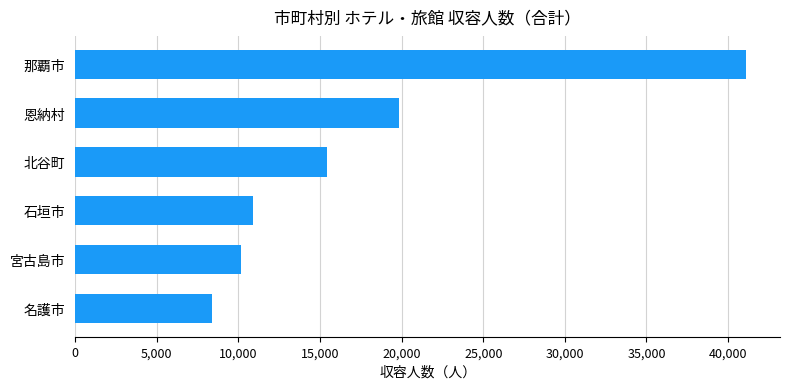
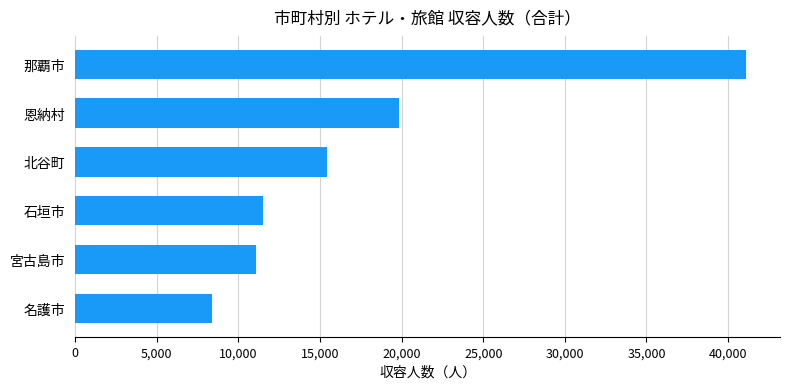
  {
    "那覇市": "41,100",
    "恩納村": "19,800",
    "北谷町": "15,400",
-   "石垣市": "10,900",
-   "宮古島市": "10,200",
+   "石垣市": "11,500",
+   "宮古島市": "11,100",
    "名護市": "8,400"
  }
